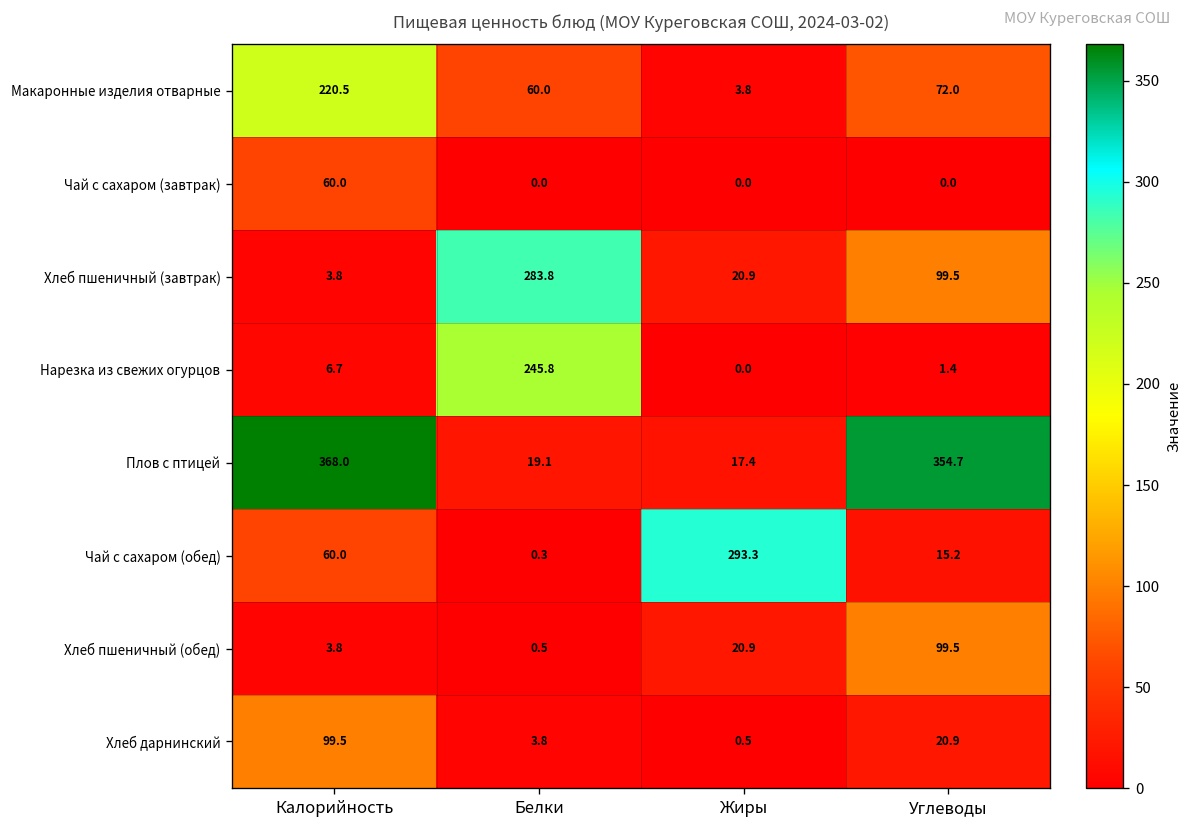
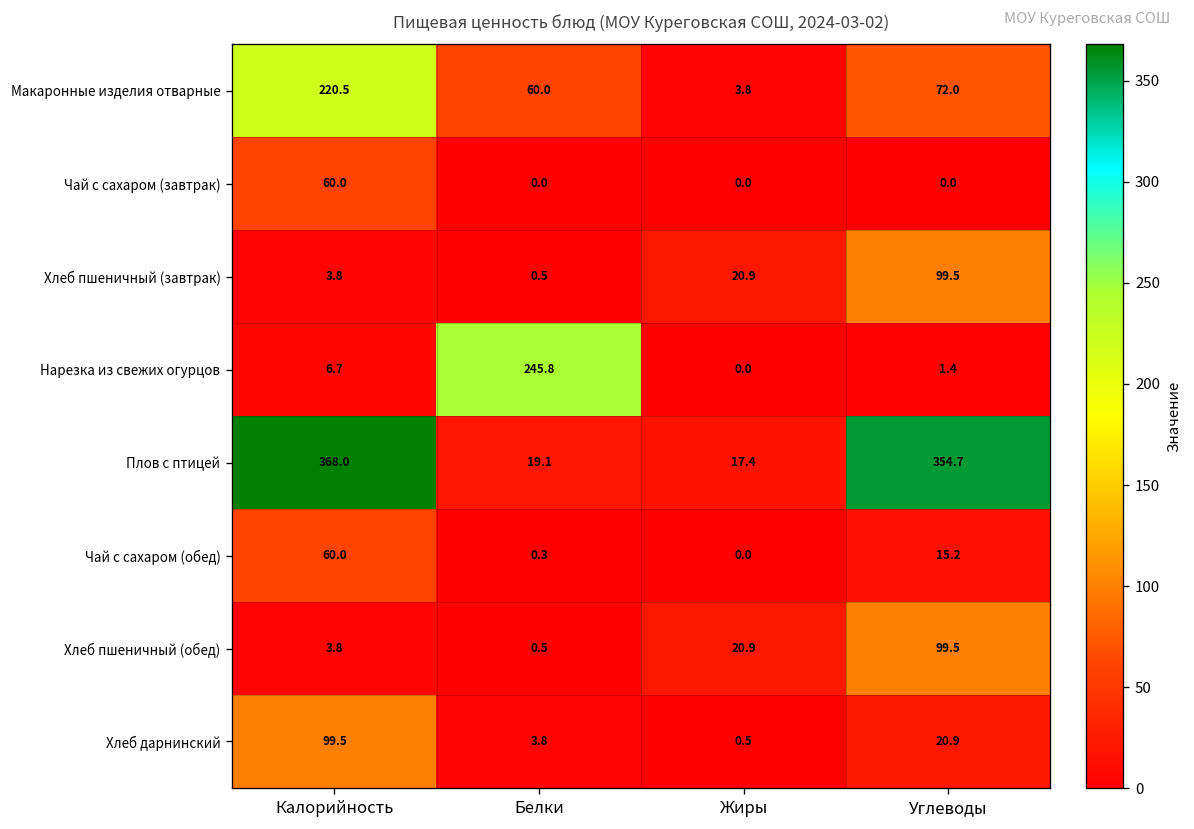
  {
    "Макаронные изделия отварные": {
      "Калорийность": 220.5,
      "Белки": 60.0,
      "Жиры": 3.8,
      "Углеводы": 72.0
    },
    "Чай с сахаром (завтрак)": {
      "Калорийность": 60.0,
      "Белки": 0.0,
      "Жиры": 0.0,
      "Углеводы": 0.0
    },
    "Хлеб пшеничный (завтрак)": {
      "Калорийность": 3.8,
-     "Белки": 283.8,
+     "Белки": 0.5,
      "Жиры": 20.9,
      "Углеводы": 99.5
    },
    "Нарезка из свежих огурцов": {
      "Калорийность": 6.7,
      "Белки": 245.8,
      "Жиры": 0.0,
      "Углеводы": 1.4
    },
    "Плов с птицей": {
      "Калорийность": 368.0,
      "Белки": 19.1,
      "Жиры": 17.4,
      "Углеводы": 354.7
    },
    "Чай с сахаром (обед)": {
      "Калорийность": 60.0,
      "Белки": 0.3,
-     "Жиры": 293.3,
+     "Жиры": 0.0,
      "Углеводы": 15.2
    },
    "Хлеб пшеничный (обед)": {
      "Калорийность": 3.8,
      "Белки": 0.5,
      "Жиры": 20.9,
      "Углеводы": 99.5
    },
    "Хлеб дарнинский": {
      "Калорийность": 99.5,
      "Белки": 3.8,
      "Жиры": 0.5,
      "Углеводы": 20.9
    }
  }
